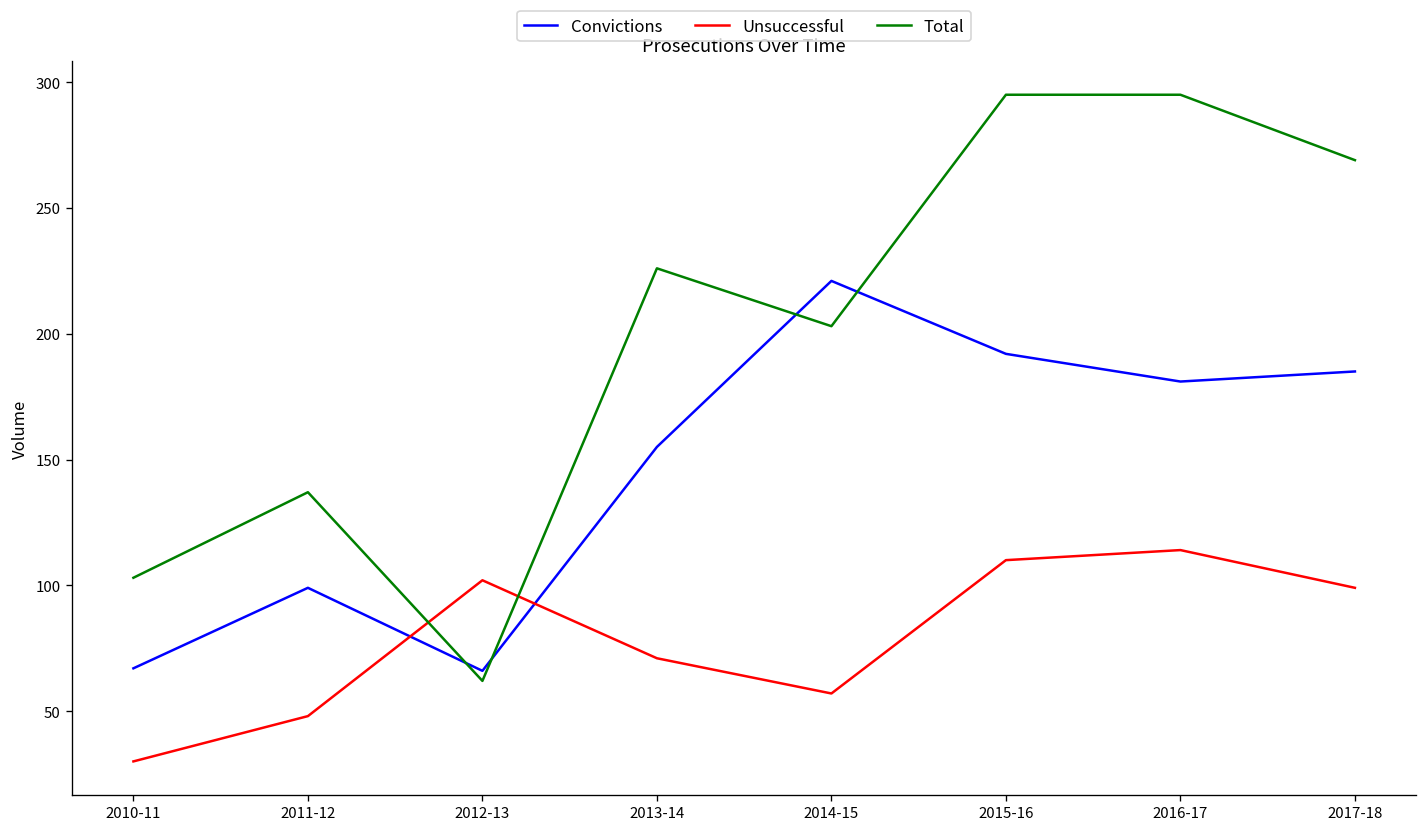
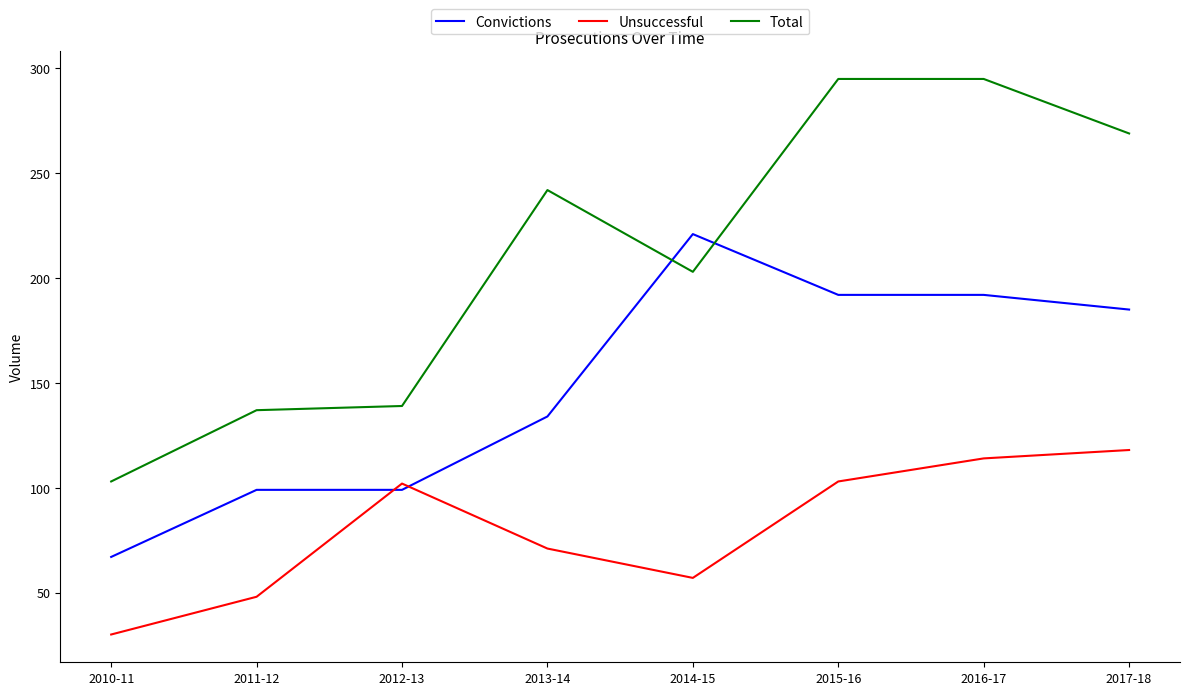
  {
    "Convictions": {
      "2010-11": 67,
      "2011-12": 99,
-     "2012-13": 66,
-     "2013-14": 155,
+     "2012-13": 99,
+     "2013-14": 134,
      "2014-15": 221,
      "2015-16": 192,
-     "2016-17": 181,
+     "2016-17": 192,
      "2017-18": 185
    },
    "Unsuccessful": {
      "2010-11": 30,
      "2011-12": 48,
      "2012-13": 102,
      "2013-14": 71,
      "2014-15": 57,
-     "2015-16": 110,
+     "2015-16": 103,
      "2016-17": 114,
-     "2017-18": 99
+     "2017-18": 118
    },
    "Total": {
      "2010-11": 103,
      "2011-12": 137,
-     "2012-13": 62,
-     "2013-14": 226,
+     "2012-13": 139,
+     "2013-14": 242,
      "2014-15": 203,
      "2015-16": 295,
      "2016-17": 295,
      "2017-18": 269
    }
  }
